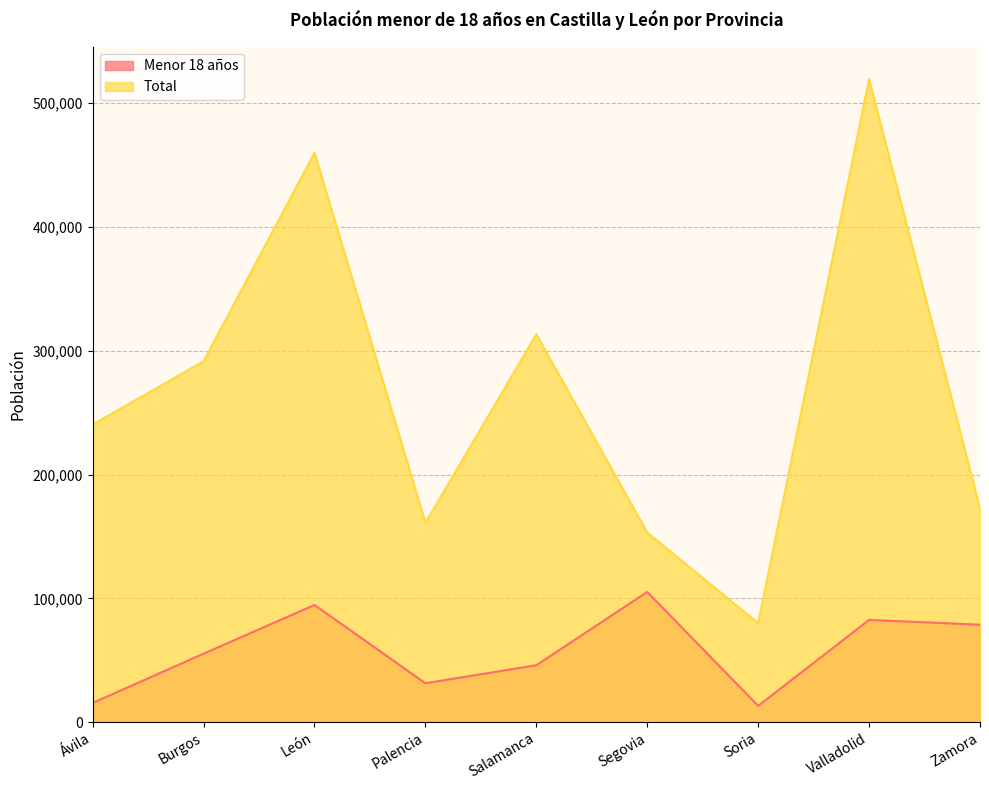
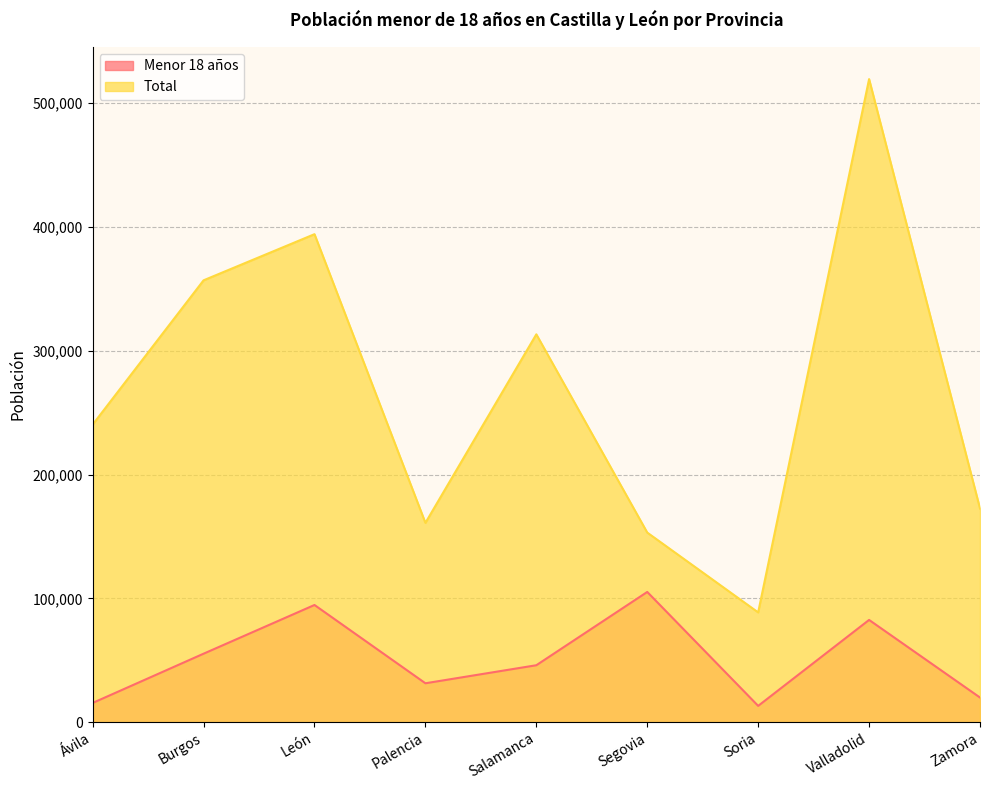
  {
    "Menor 18 años": {
      "Ávila": "15,000",
      "Burgos": "55,000",
      "León": "95,000",
      "Palencia": "31,000",
      "Salamanca": "46,000",
      "Segovia": "105,000",
      "Soria": "13,000",
      "Valladolid": "83,000",
-     "Zamora": "79,000"
+     "Zamora": "20,000"
    },
    "Total": {
      "Ávila": "240,000",
-     "Burgos": "292,000",
-     "León": "460,000",
+     "Burgos": "357,000",
+     "León": "394,000",
      "Palencia": "161,000",
      "Salamanca": "313,000",
      "Segovia": "153,000",
-     "Soria": "80,000",
+     "Soria": "89,000",
      "Valladolid": "520,000",
      "Zamora": "173,000"
    }
  }
